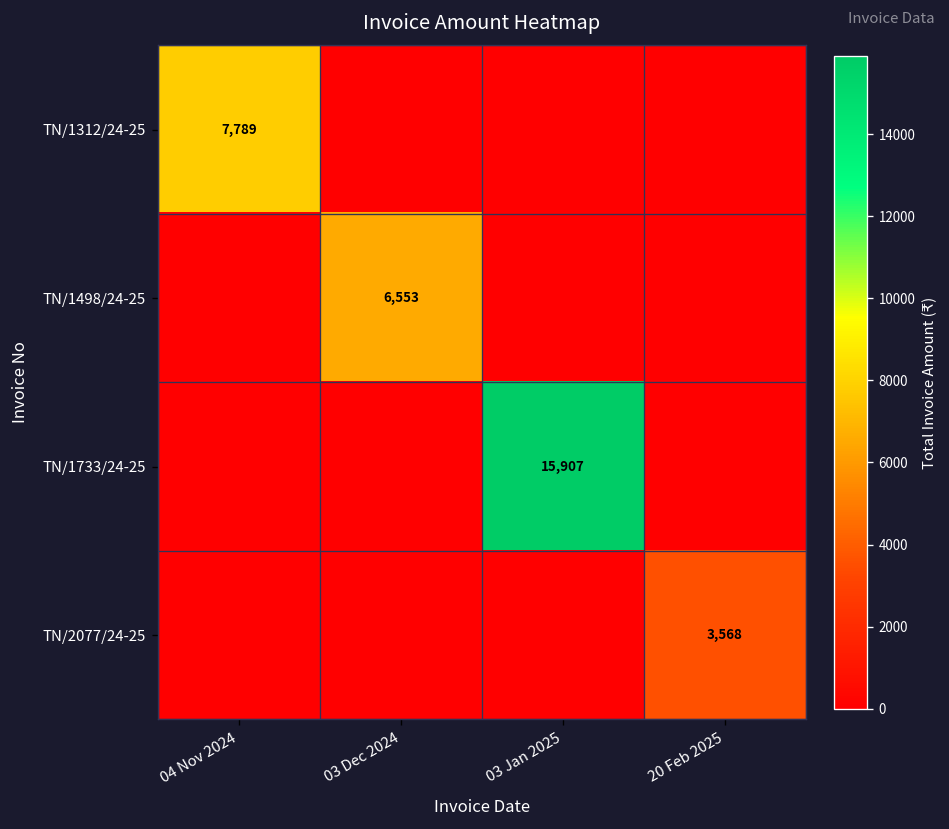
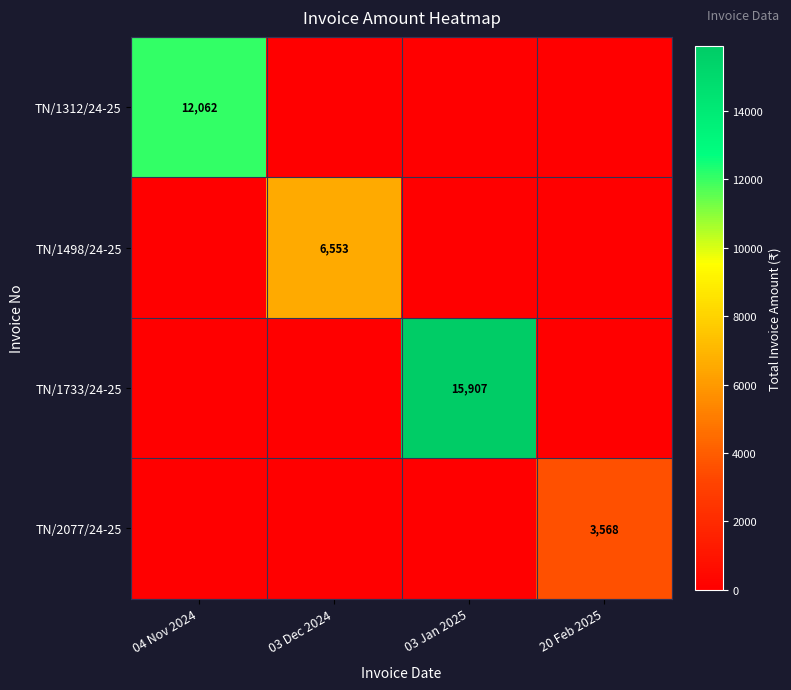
  {
    "TN/1312/24-25": {
-     "04 Nov 2024": "7,789"
+     "04 Nov 2024": "12,062"
    },
    "TN/1498/24-25": {
      "03 Dec 2024": "6,553"
    },
    "TN/1733/24-25": {
      "03 Jan 2025": "15,907"
    },
    "TN/2077/24-25": {
      "20 Feb 2025": "3,568"
    }
  }
